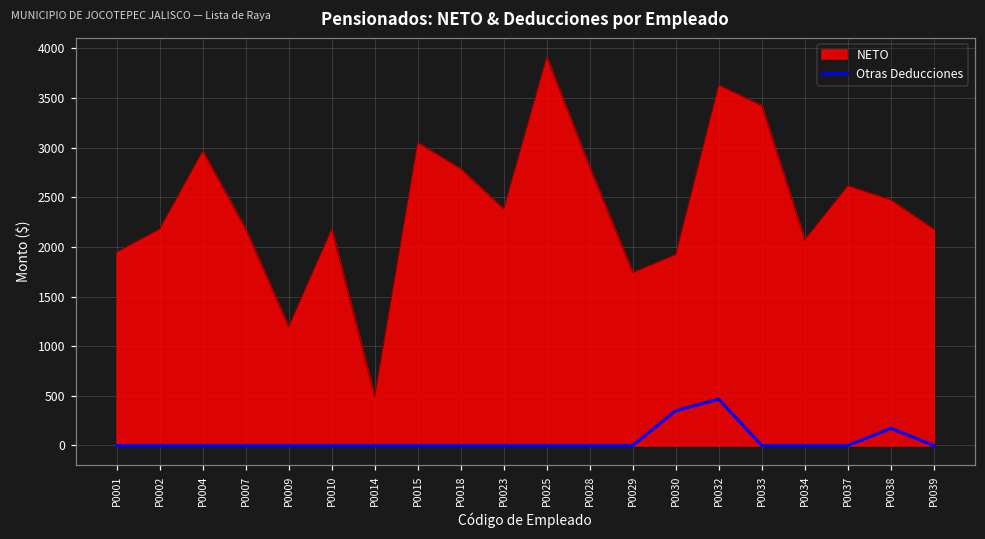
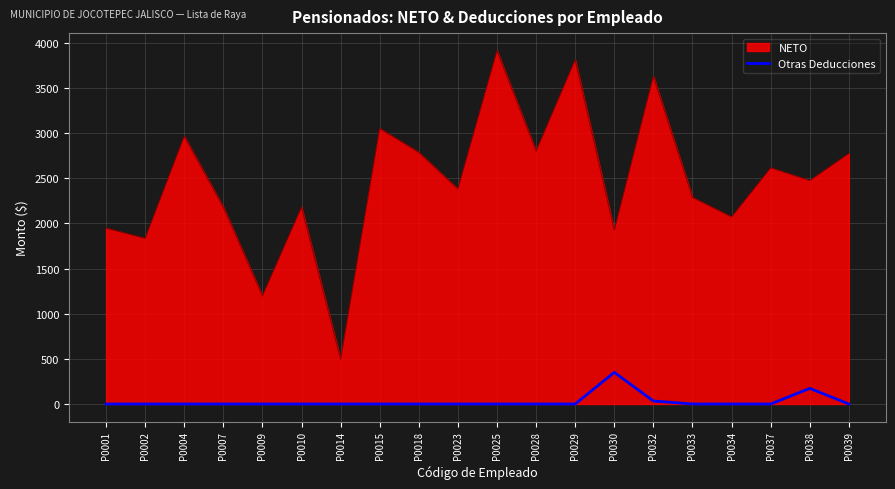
  {
    "NETO": {
      "P0001": 1900,
-     "P0002": 2200,
+     "P0002": 1800,
      "P0004": 3000,
      "P0007": 2200,
      "P0009": 1200,
      "P0010": 2200,
      "P0014": 500,
      "P0015": 3100,
      "P0018": 2800,
      "P0023": 2400,
      "P0025": 3900,
      "P0028": 2800,
-     "P0029": 1700,
+     "P0029": 3800,
      "P0030": 1900,
      "P0032": 3600,
-     "P0033": 3400,
+     "P0033": 2300,
      "P0034": 2100,
      "P0037": 2600,
      "P0038": 2500,
-     "P0039": 2200
+     "P0039": 2800
    },
    "Otras Deducciones": {
      "P0001": 0,
      "P0002": 0,
      "P0004": 0,
      "P0007": 0,
      "P0009": 0,
      "P0010": 0,
      "P0014": 0,
      "P0015": 0,
      "P0018": 0,
      "P0023": 0,
      "P0025": 0,
      "P0028": 0,
      "P0029": 0,
      "P0030": 400,
-     "P0032": 500,
+     "P0032": 0,
      "P0033": 0,
      "P0034": 0,
      "P0037": 0,
      "P0038": 200,
      "P0039": 0
    }
  }
